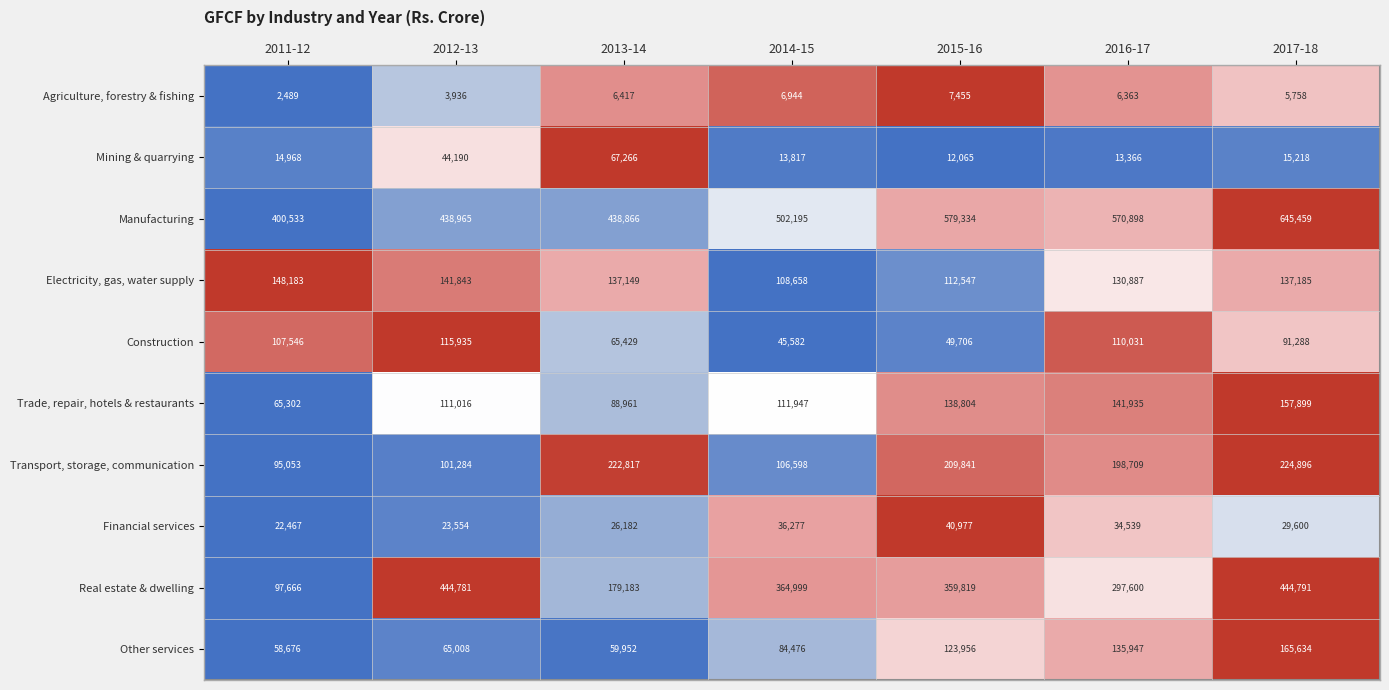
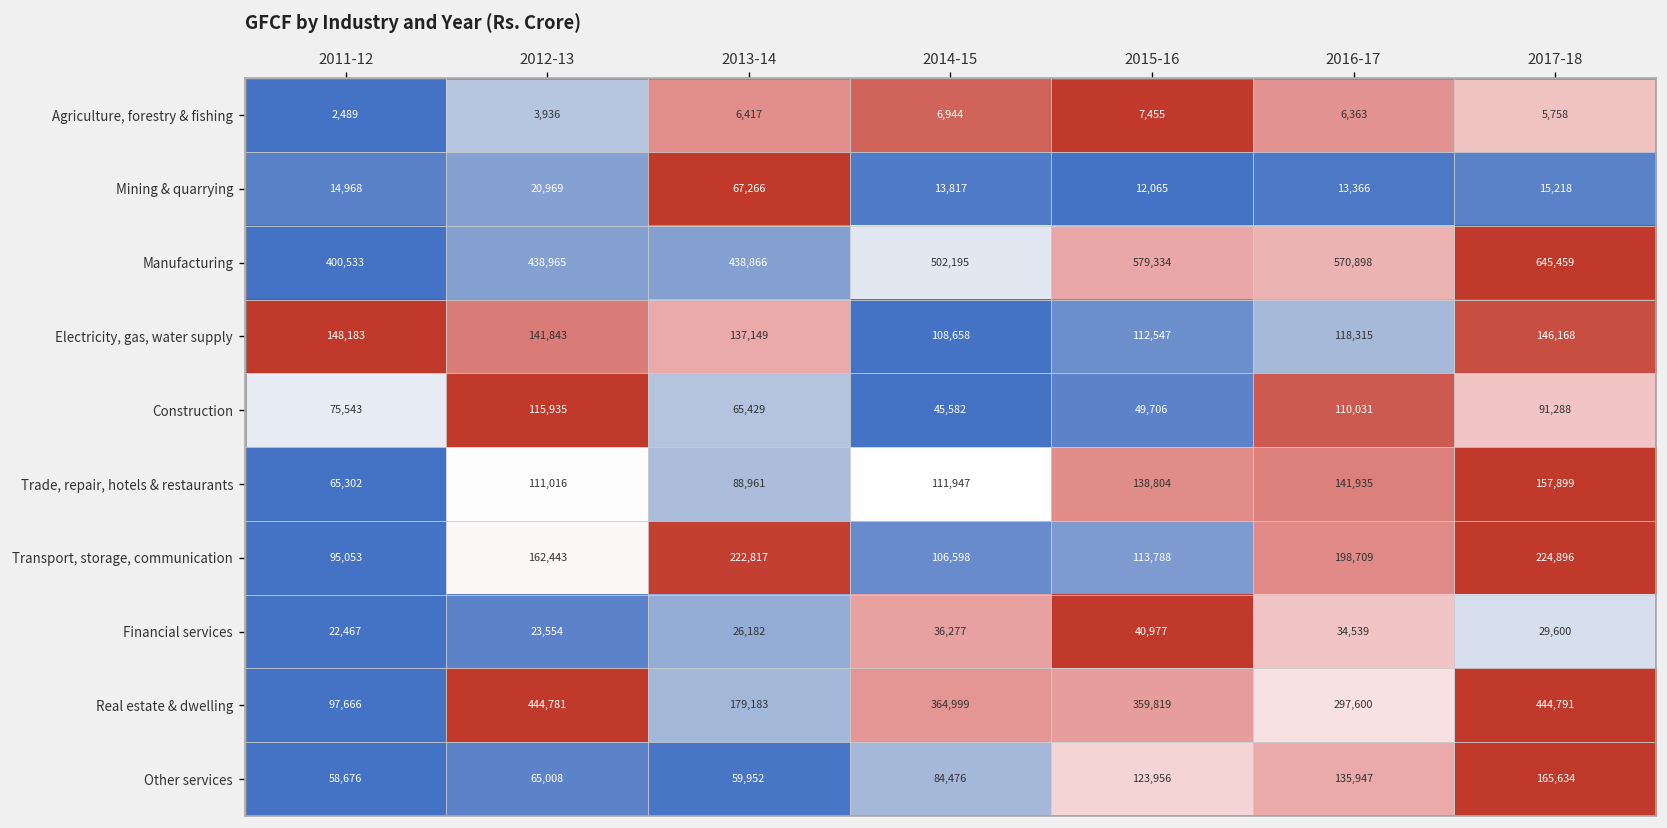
  {
    "Agriculture, forestry & fishing": {
      "2011-12": "2,489",
      "2012-13": "3,936",
      "2013-14": "6,417",
      "2014-15": "6,944",
      "2015-16": "7,455",
      "2016-17": "6,363",
      "2017-18": "5,758"
    },
    "Mining & quarrying": {
      "2011-12": "14,968",
-     "2012-13": "44,190",
+     "2012-13": "20,969",
      "2013-14": "67,266",
      "2014-15": "13,817",
      "2015-16": "12,065",
      "2016-17": "13,366",
      "2017-18": "15,218"
    },
    "Manufacturing": {
      "2011-12": "400,533",
      "2012-13": "438,965",
      "2013-14": "438,866",
      "2014-15": "502,195",
      "2015-16": "579,334",
      "2016-17": "570,898",
      "2017-18": "645,459"
    },
    "Electricity, gas, water supply": {
      "2011-12": "148,183",
      "2012-13": "141,843",
      "2013-14": "137,149",
      "2014-15": "108,658",
      "2015-16": "112,547",
-     "2016-17": "130,887",
-     "2017-18": "137,185"
+     "2016-17": "118,315",
+     "2017-18": "146,168"
    },
    "Construction": {
-     "2011-12": "107,546",
+     "2011-12": "75,543",
      "2012-13": "115,935",
      "2013-14": "65,429",
      "2014-15": "45,582",
      "2015-16": "49,706",
      "2016-17": "110,031",
      "2017-18": "91,288"
    },
    "Trade, repair, hotels & restaurants": {
      "2011-12": "65,302",
      "2012-13": "111,016",
      "2013-14": "88,961",
      "2014-15": "111,947",
      "2015-16": "138,804",
      "2016-17": "141,935",
      "2017-18": "157,899"
    },
    "Transport, storage, communication": {
      "2011-12": "95,053",
-     "2012-13": "101,284",
+     "2012-13": "162,443",
      "2013-14": "222,817",
      "2014-15": "106,598",
-     "2015-16": "209,841",
+     "2015-16": "113,788",
      "2016-17": "198,709",
      "2017-18": "224,896"
    },
    "Financial services": {
      "2011-12": "22,467",
      "2012-13": "23,554",
      "2013-14": "26,182",
      "2014-15": "36,277",
      "2015-16": "40,977",
      "2016-17": "34,539",
      "2017-18": "29,600"
    },
    "Real estate & dwelling": {
      "2011-12": "97,666",
      "2012-13": "444,781",
      "2013-14": "179,183",
      "2014-15": "364,999",
      "2015-16": "359,819",
      "2016-17": "297,600",
      "2017-18": "444,791"
    },
    "Other services": {
      "2011-12": "58,676",
      "2012-13": "65,008",
      "2013-14": "59,952",
      "2014-15": "84,476",
      "2015-16": "123,956",
      "2016-17": "135,947",
      "2017-18": "165,634"
    }
  }
